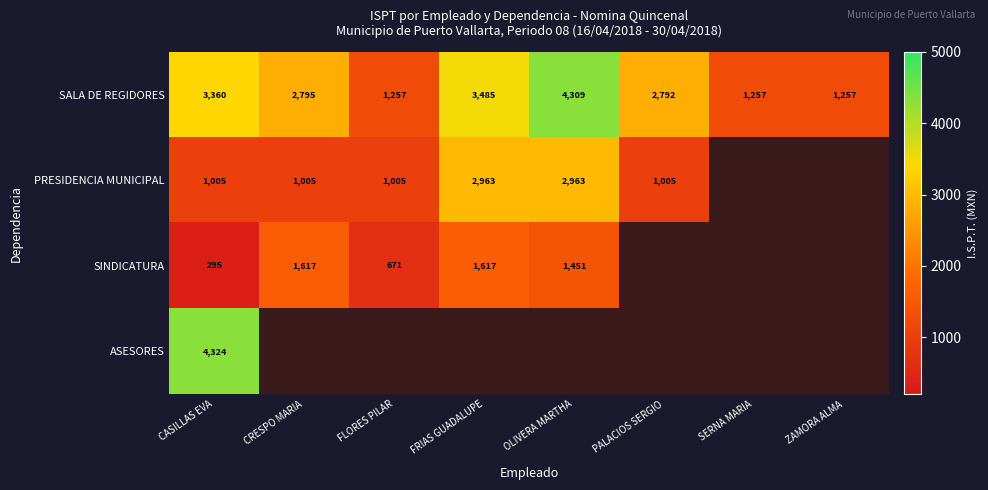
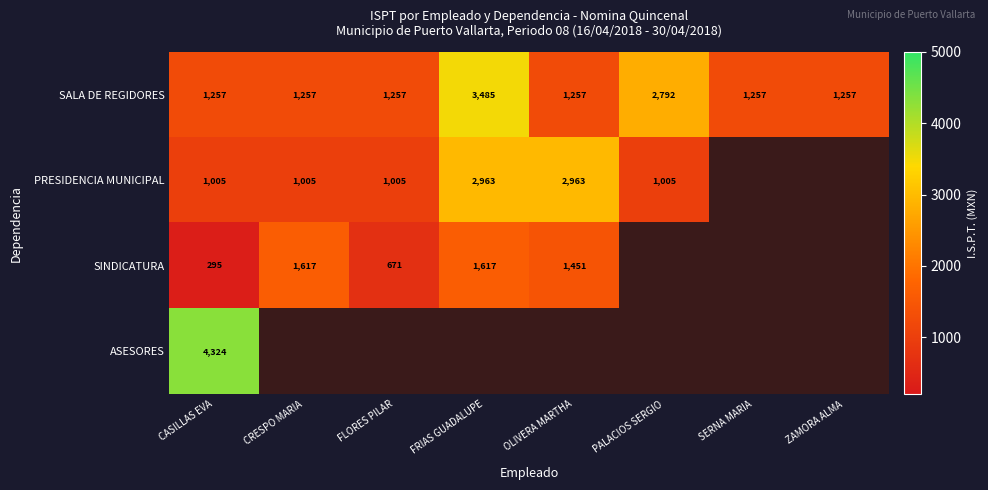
  {
    "SALA DE REGIDORES": {
-     "CASILLAS EVA": "3,360",
-     "CRESPO MARIA": "2,795",
+     "CASILLAS EVA": "1,257",
+     "CRESPO MARIA": "1,257",
      "FLORES PILAR": "1,257",
      "FRIAS GUADALUPE": "3,485",
-     "OLIVERA MARTHA": "4,309",
+     "OLIVERA MARTHA": "1,257",
      "PALACIOS SERGIO": "2,792",
      "SERNA MARIA": "1,257",
      "ZAMORA ALMA": "1,257"
    },
    "PRESIDENCIA MUNICIPAL": {
      "CASILLAS EVA": "1,005",
      "CRESPO MARIA": "1,005",
      "FLORES PILAR": "1,005",
      "FRIAS GUADALUPE": "2,963",
      "OLIVERA MARTHA": "2,963",
      "PALACIOS SERGIO": "1,005"
    },
    "SINDICATURA": {
      "CASILLAS EVA": "295",
      "CRESPO MARIA": "1,617",
      "FLORES PILAR": "671",
      "FRIAS GUADALUPE": "1,617",
      "OLIVERA MARTHA": "1,451"
    },
    "ASESORES": {
      "CASILLAS EVA": "4,324"
    }
  }
